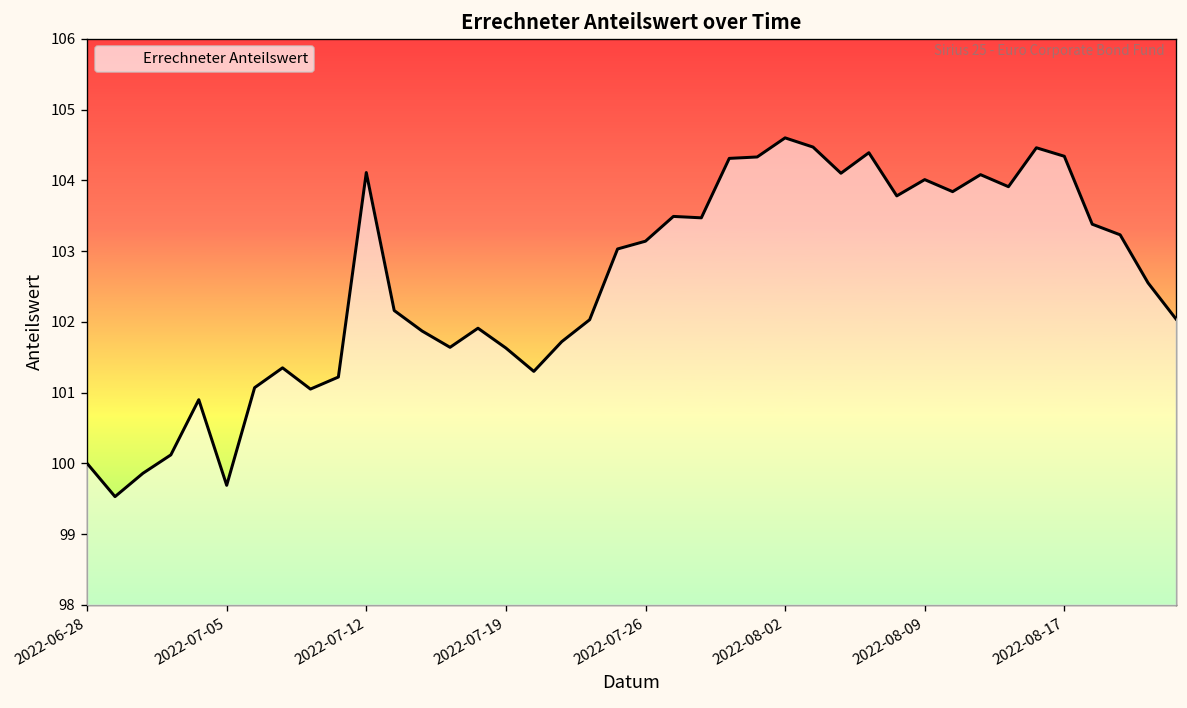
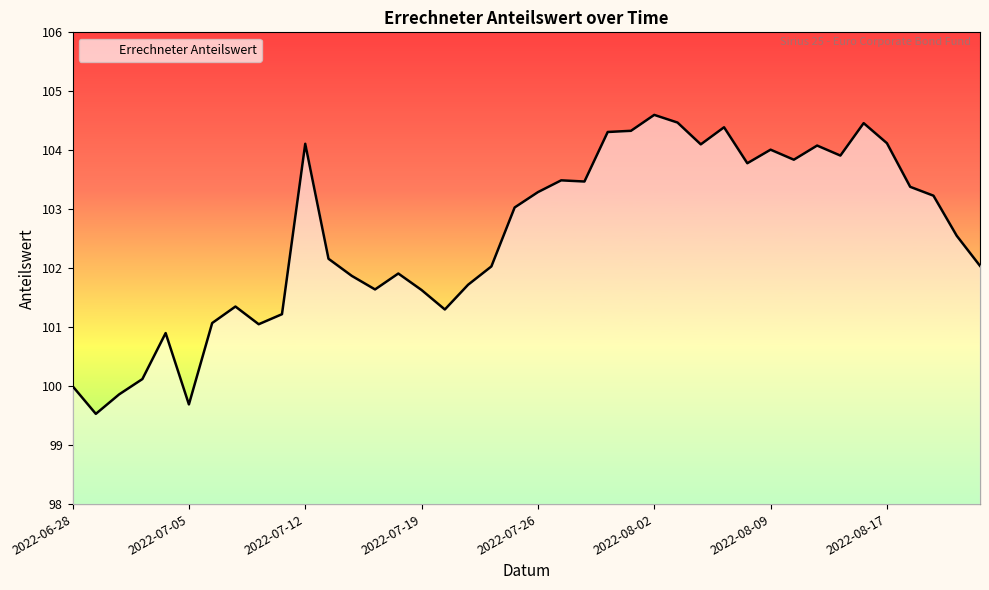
  {
    "2022-06-28": 100.0,
    "2022-07-05": 99.7,
    "2022-07-12": 104.1,
    "2022-07-19": 101.6,
-   "2022-07-26": 103.1,
+   "2022-07-26": 103.3,
    "2022-08-02": 104.6,
    "2022-08-09": 104.0,
-   "2022-08-17": 104.3
+   "2022-08-17": 104.1
  }
